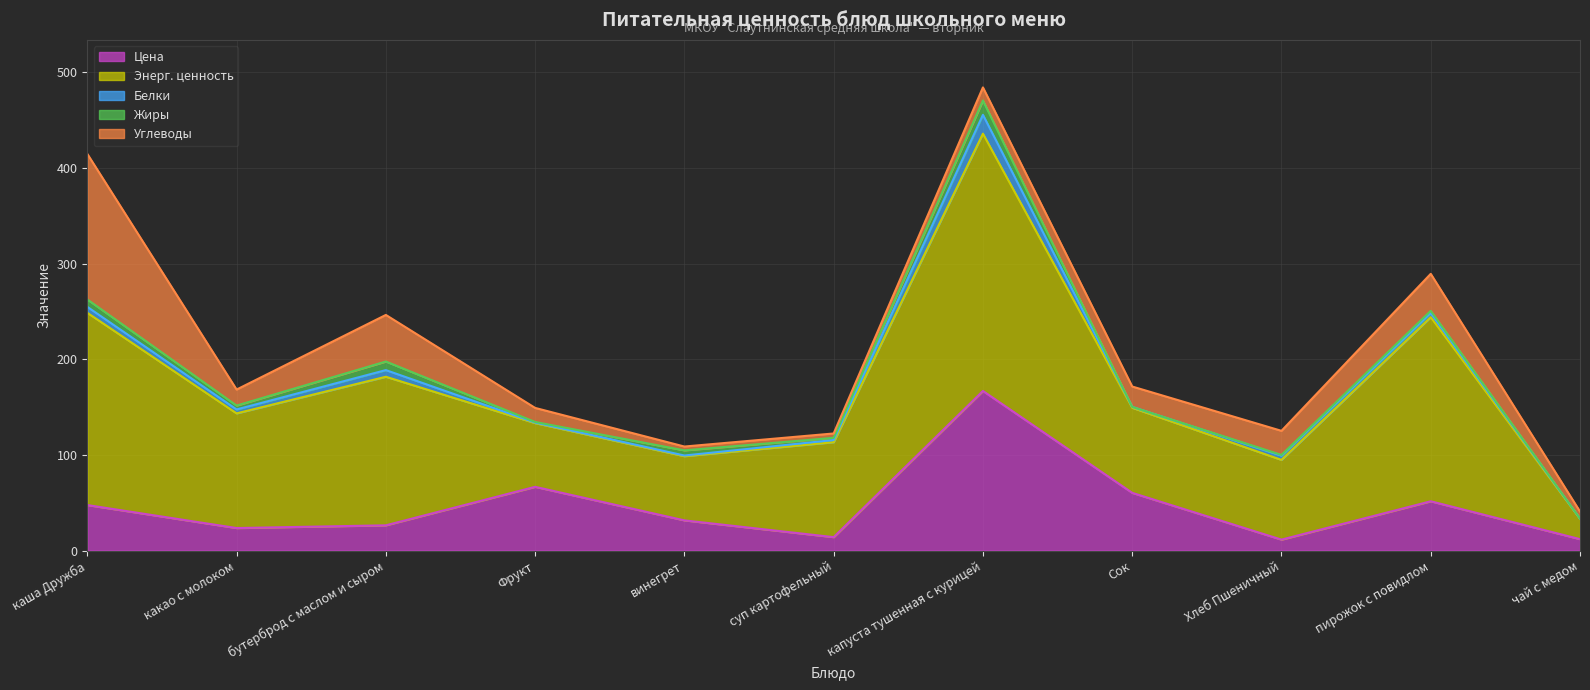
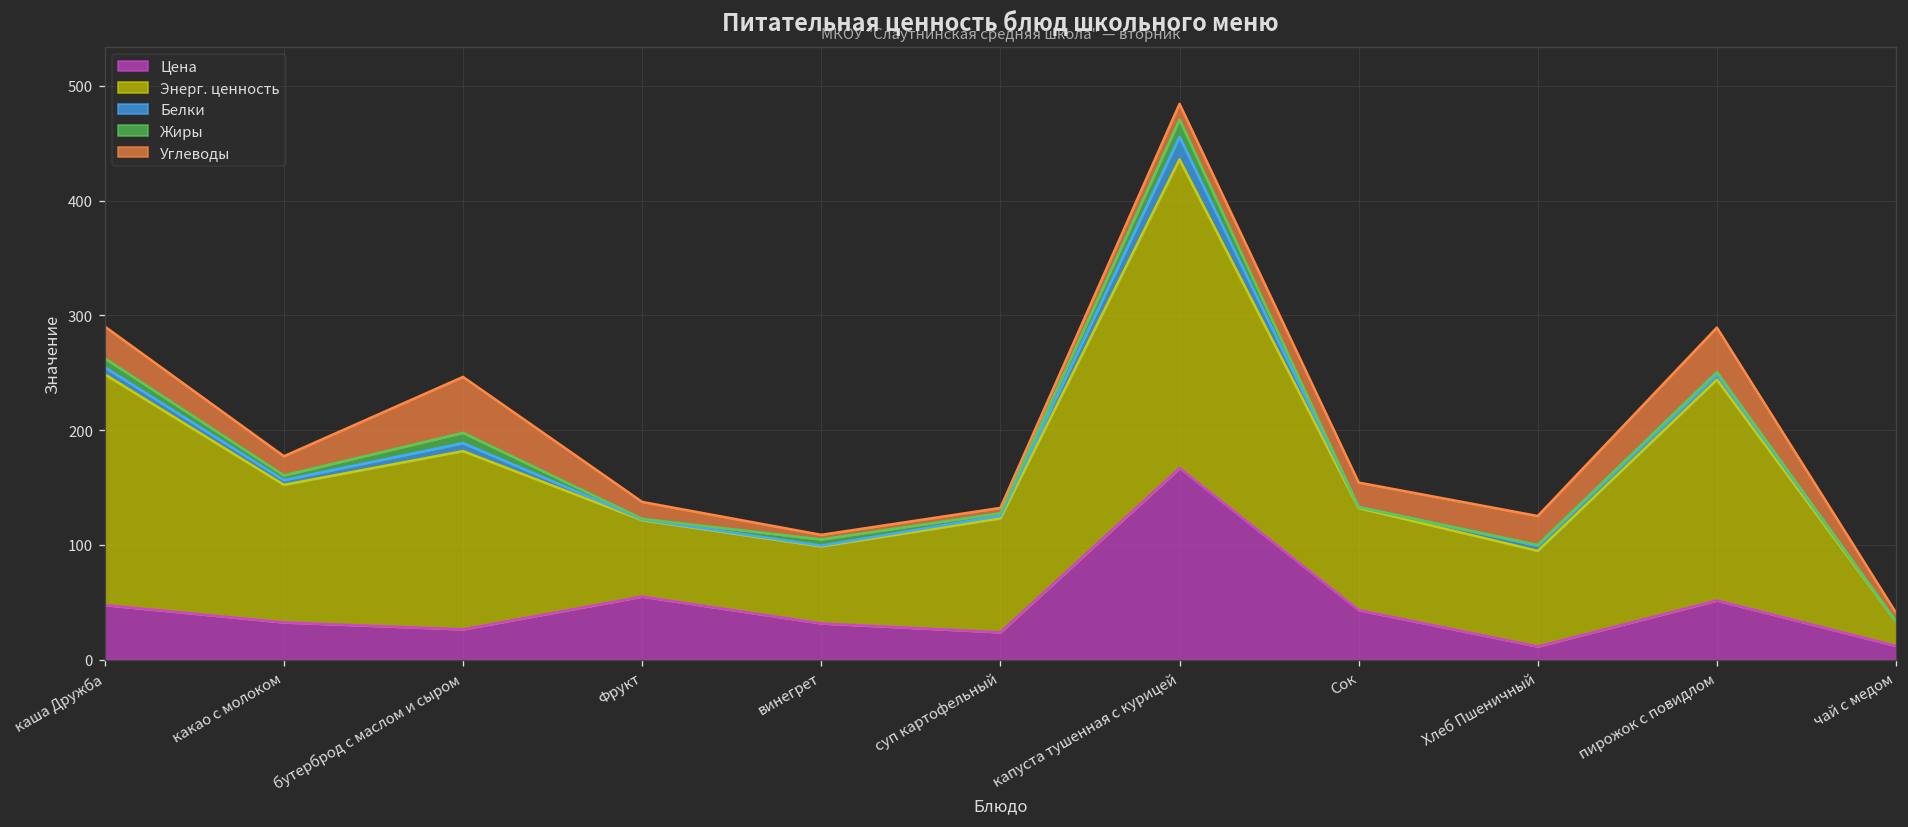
  {
    "Цена": {
      "каша Дружба": 50,
-     "какао с молоком": 20,
+     "какао с молоком": 30,
      "бутерброд с маслом и сыром": 30,
-     "Фрукт": 70,
+     "Фрукт": 60,
      "винегрет": 30,
-     "суп картофельный": 10,
+     "суп картофельный": 20,
      "капуста тушенная с курицей": 170,
-     "Сок": 60,
+     "Сок": 40,
      "Хлеб Пшеничный": 10,
      "пирожок с повидлом": 50,
      "чай с медом": 10
    },
    "Энерг. ценность": {
      "каша Дружба": 200,
      "какао с молоком": 120,
      "бутерброд с маслом и сыром": 160,
      "капуста тушенная с курицей": 270,
      "Хлеб Пшеничный": 80,
      "пирожок с повидлом": 190
    },
    "Белки": {
      "каша Дружба": 10,
      "какао с молоком": 0,
      "бутерброд с маслом и сыром": 10,
      "капуста тушенная с курицей": 20
    },
    "Жиры": {
      "каша Дружба": 10,
      "какао с молоком": 0,
      "бутерброд с маслом и сыром": 10,
      "винегрет": 10,
      "капуста тушенная с курицей": 20
    },
    "Углеводы": {
-     "каша Дружба": 150,
+     "каша Дружба": 30,
      "какао с молоком": 20,
      "бутерброд с маслом и сыром": 50,
      "Фрукт": 10,
      "винегрет": 0,
      "суп картофельный": 0,
      "капуста тушенная с курицей": 10,
      "Сок": 20,
      "Хлеб Пшеничный": 30,
      "пирожок с повидлом": 40,
      "чай с медом": 10
    }
  }
